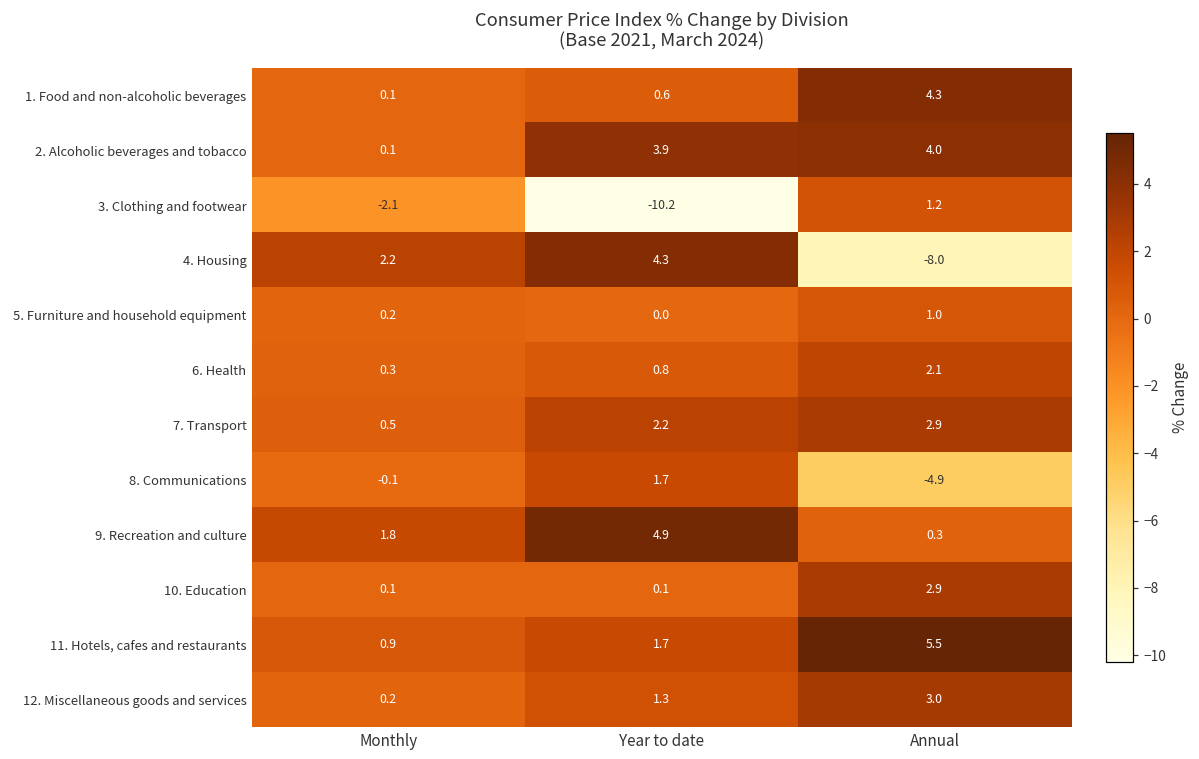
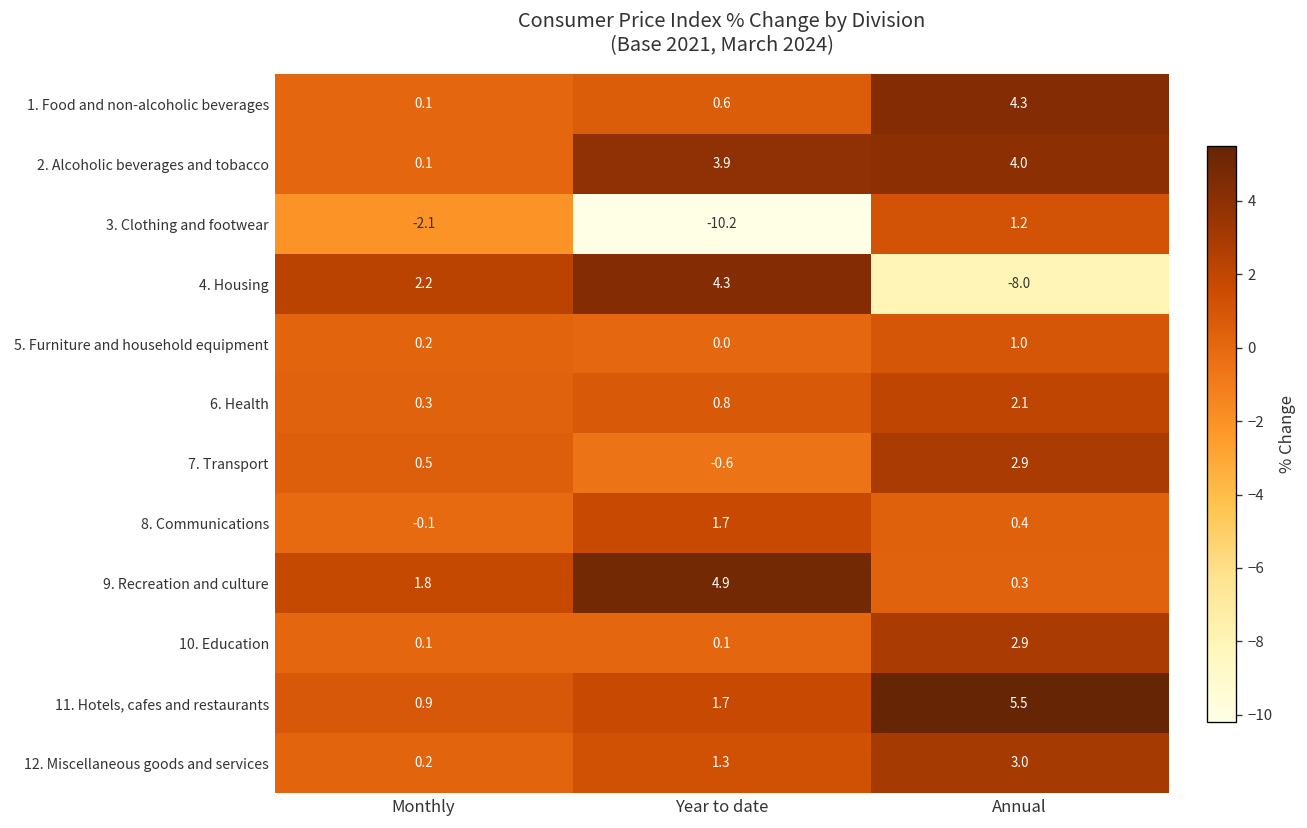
  {
    "1. Food and non-alcoholic beverages": {
      "Monthly": 0.1,
      "Year to date": 0.6,
      "Annual": 4.3
    },
    "2. Alcoholic beverages and tobacco": {
      "Monthly": 0.1,
      "Year to date": 3.9,
      "Annual": 4.0
    },
    "3. Clothing and footwear": {
      "Monthly": -2.1,
      "Year to date": -10.2,
      "Annual": 1.2
    },
    "4. Housing": {
      "Monthly": 2.2,
      "Year to date": 4.3,
      "Annual": -8.0
    },
    "5. Furniture and household equipment": {
      "Monthly": 0.2,
      "Year to date": 0.0,
      "Annual": 1.0
    },
    "6. Health": {
      "Monthly": 0.3,
      "Year to date": 0.8,
      "Annual": 2.1
    },
    "7. Transport": {
      "Monthly": 0.5,
-     "Year to date": 2.2,
+     "Year to date": -0.6,
      "Annual": 2.9
    },
    "8. Communications": {
      "Monthly": -0.1,
      "Year to date": 1.7,
-     "Annual": -4.9
+     "Annual": 0.4
    },
    "9. Recreation and culture": {
      "Monthly": 1.8,
      "Year to date": 4.9,
      "Annual": 0.3
    },
    "10. Education": {
      "Monthly": 0.1,
      "Year to date": 0.1,
      "Annual": 2.9
    },
    "11. Hotels, cafes and restaurants": {
      "Monthly": 0.9,
      "Year to date": 1.7,
      "Annual": 5.5
    },
    "12. Miscellaneous goods and services": {
      "Monthly": 0.2,
      "Year to date": 1.3,
      "Annual": 3.0
    }
  }
